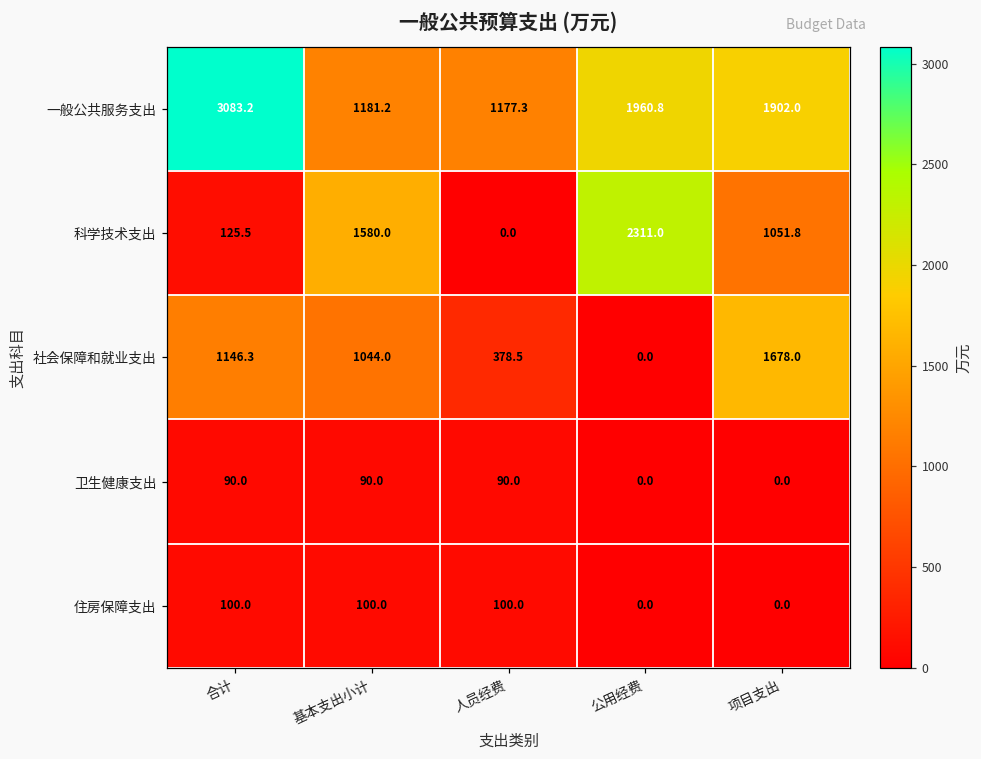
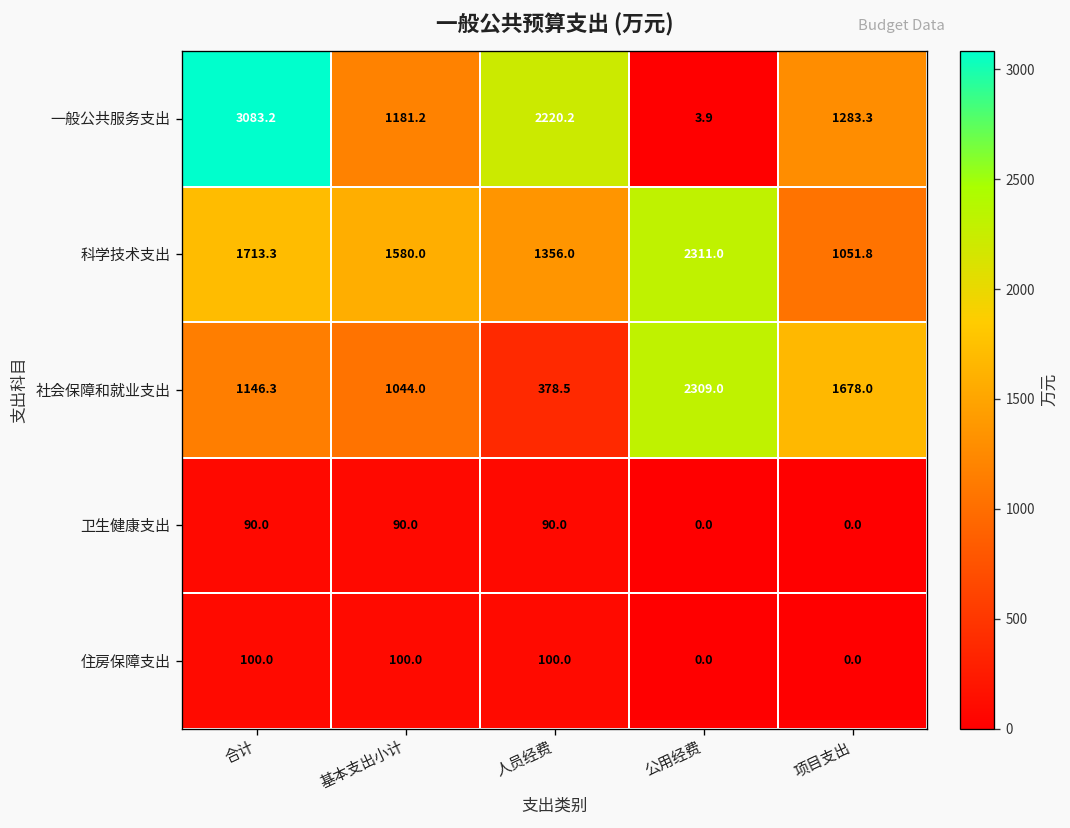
  {
    "一般公共服务支出": {
      "合计": 3083.2,
      "基本支出小计": 1181.2,
-     "人员经费": 1177.3,
-     "公用经费": 1960.8,
-     "项目支出": 1902.0
+     "人员经费": 2220.2,
+     "公用经费": 3.9,
+     "项目支出": 1283.3
    },
    "科学技术支出": {
-     "合计": 125.5,
+     "合计": 1713.3,
      "基本支出小计": 1580.0,
-     "人员经费": 0.0,
+     "人员经费": 1356.0,
      "公用经费": 2311.0,
      "项目支出": 1051.8
    },
    "社会保障和就业支出": {
      "合计": 1146.3,
      "基本支出小计": 1044.0,
      "人员经费": 378.5,
-     "公用经费": 0.0,
+     "公用经费": 2309.0,
      "项目支出": 1678.0
    },
    "卫生健康支出": {
      "合计": 90.0,
      "基本支出小计": 90.0,
      "人员经费": 90.0,
      "公用经费": 0.0,
      "项目支出": 0.0
    },
    "住房保障支出": {
      "合计": 100.0,
      "基本支出小计": 100.0,
      "人员经费": 100.0,
      "公用经费": 0.0,
      "项目支出": 0.0
    }
  }
